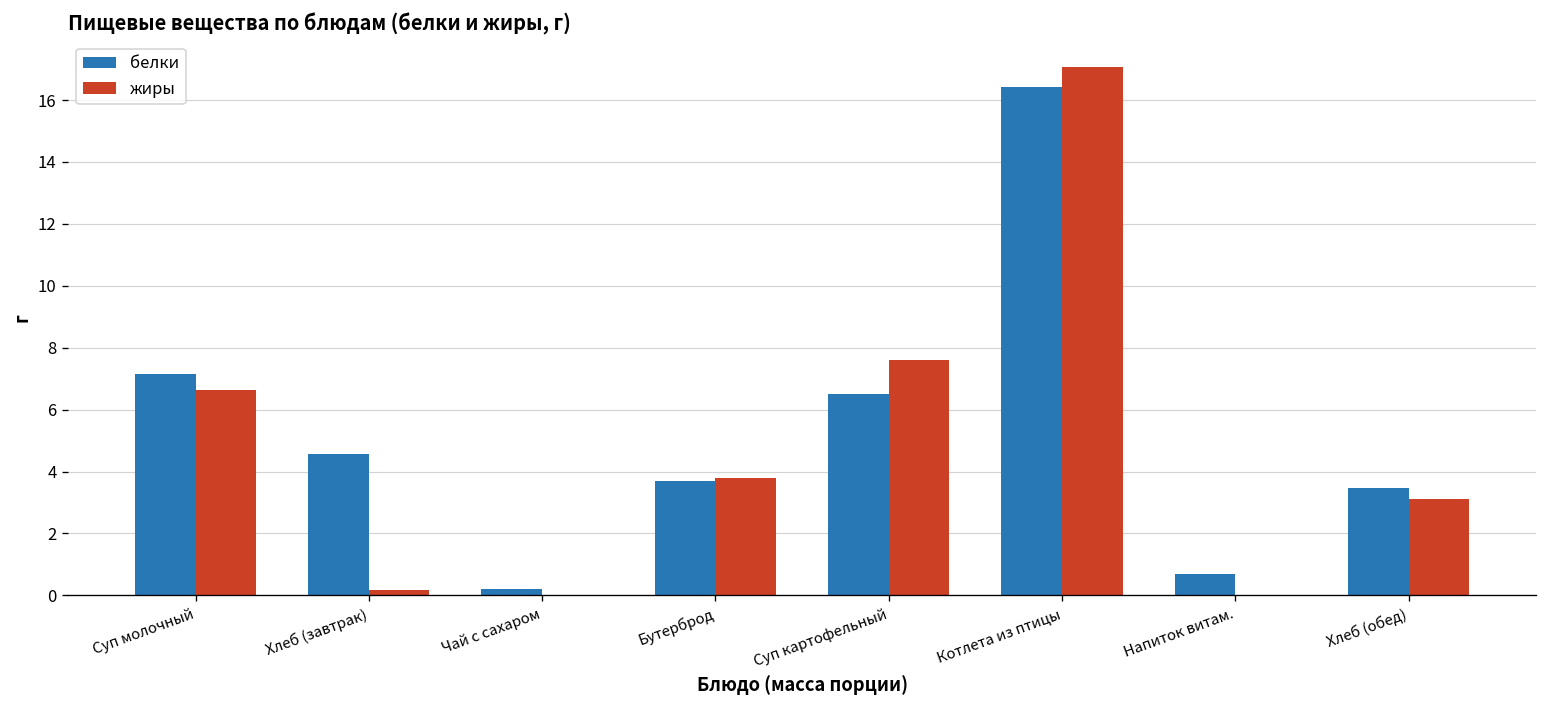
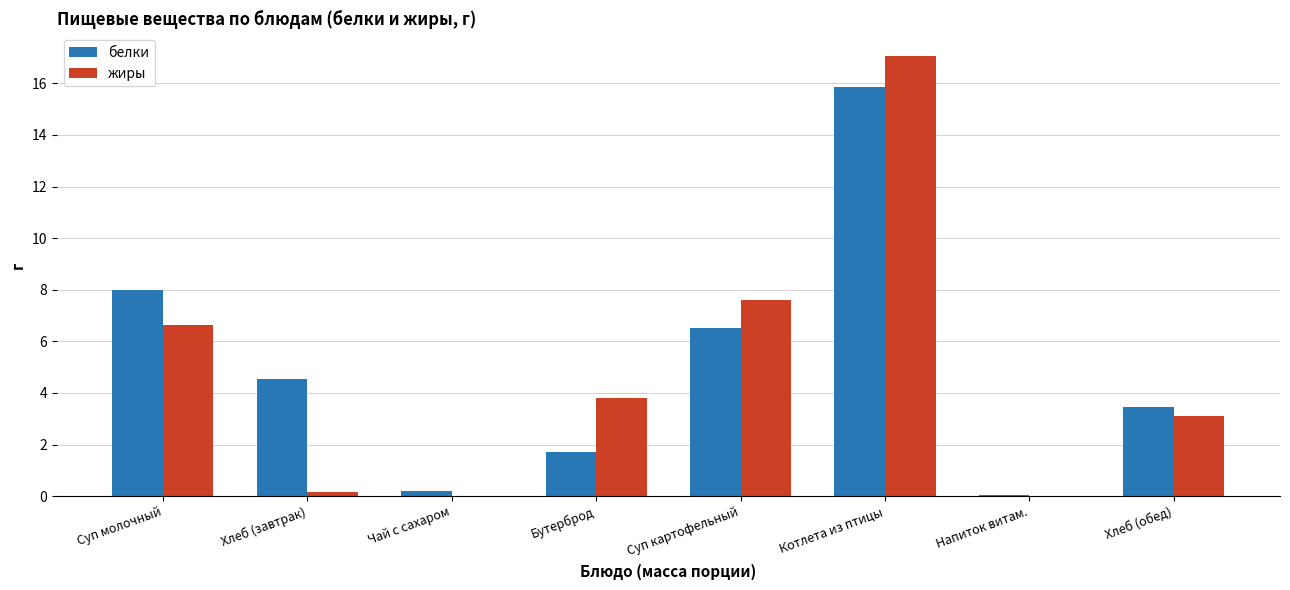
  {
    "белки": {
-     "Суп молочный": 7.2,
+     "Суп молочный": 8.0,
      "Хлеб (завтрак)": 4.6,
      "Чай с сахаром": 0.2,
-     "Бутерброд": 3.7,
+     "Бутерброд": 1.7,
      "Суп картофельный": 6.5,
-     "Котлета из птицы": 16.4,
-     "Напиток витам.": 0.7,
+     "Котлета из птицы": 15.9,
+     "Напиток витам.": 0.0,
      "Хлеб (обед)": 3.5
    },
    "жиры": {
      "Суп молочный": 6.7,
      "Хлеб (завтрак)": 0.2,
      "Чай с сахаром": 0.0,
      "Бутерброд": 3.8,
      "Суп картофельный": 7.6,
      "Котлета из птицы": 17.1,
      "Напиток витам.": 0.0,
      "Хлеб (обед)": 3.1
    }
  }
